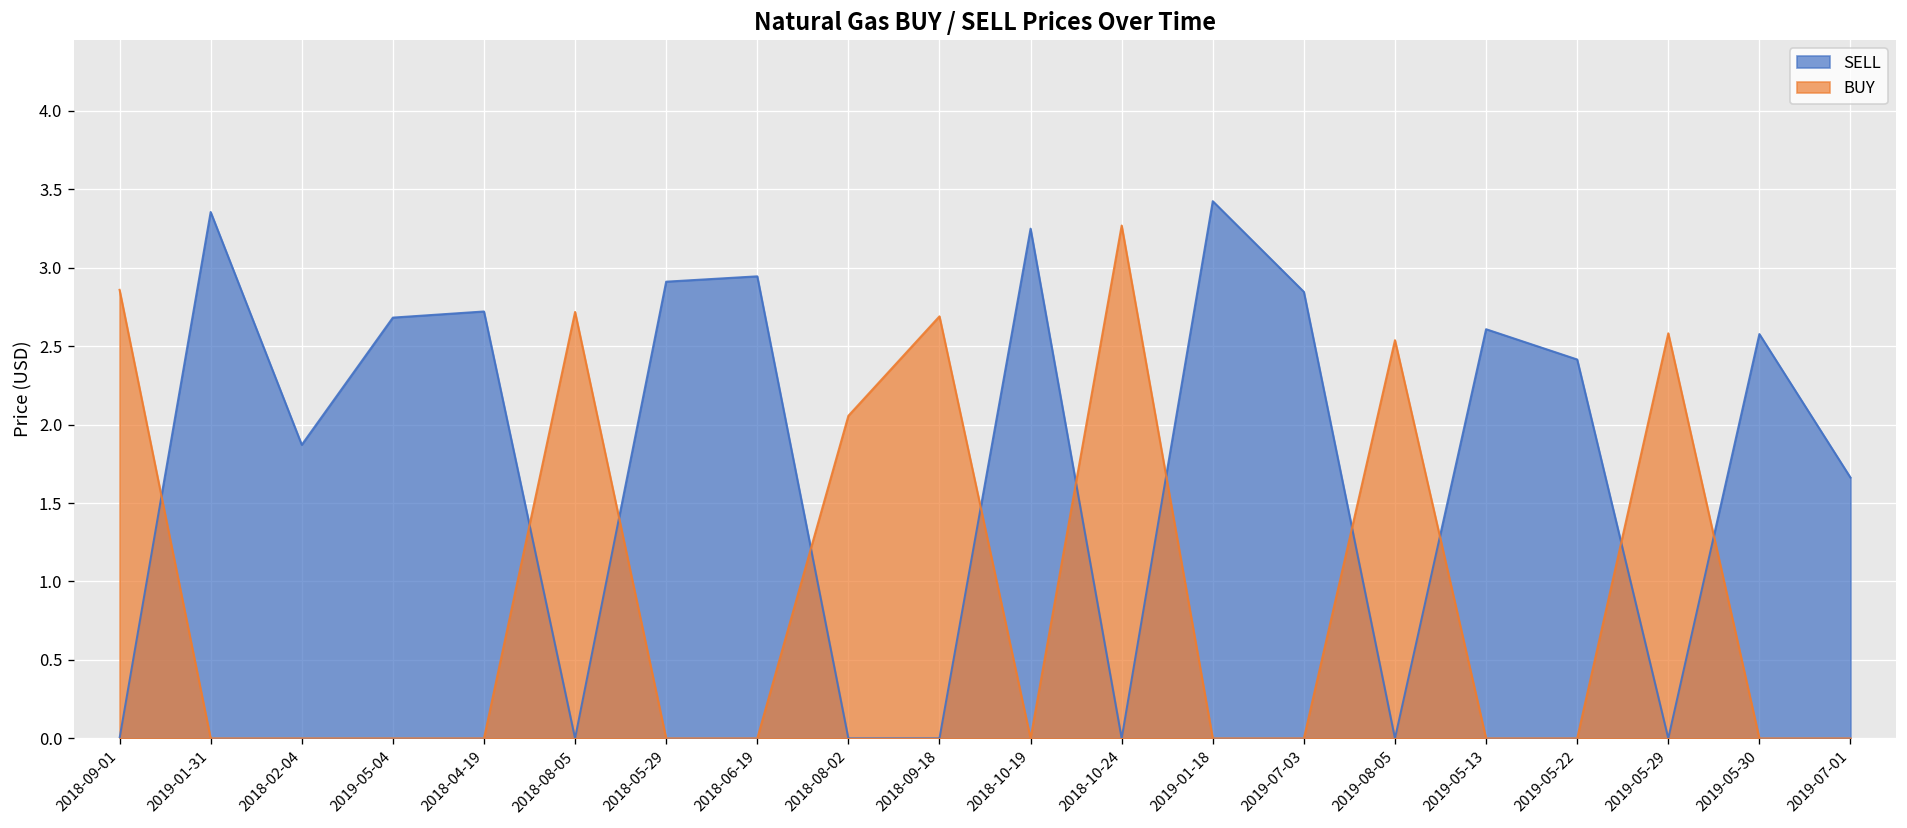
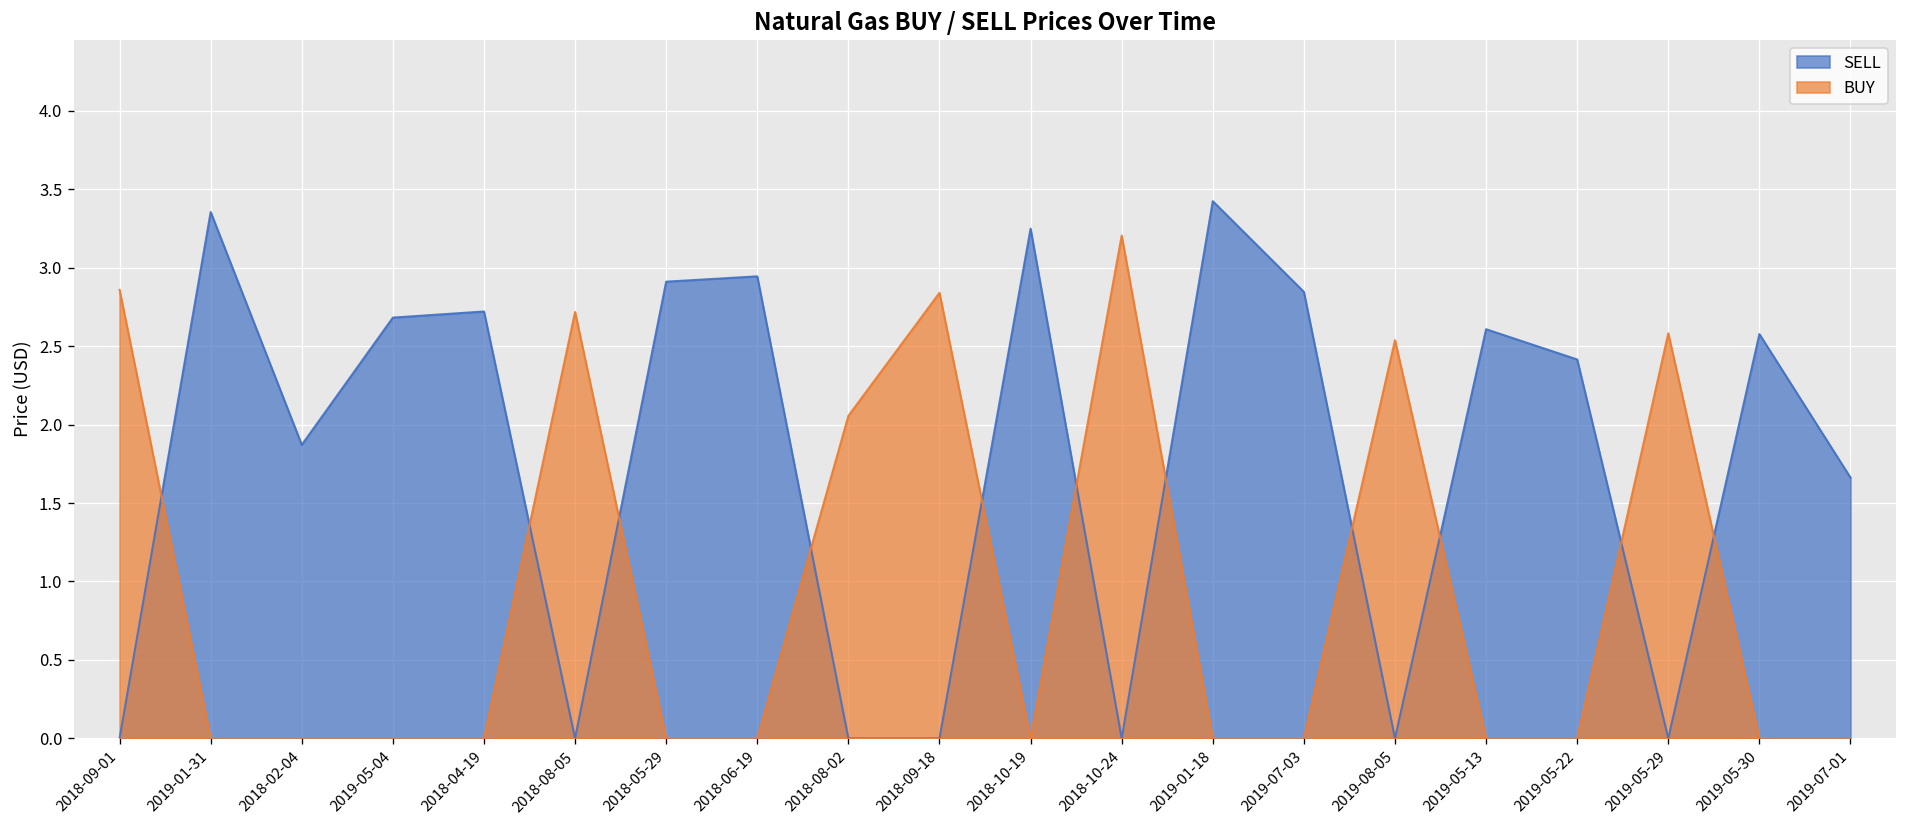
  {
    "SELL": {
      "2018-09-01": 0.00,
      "2019-01-31": 3.36,
      "2018-02-04": 1.87,
      "2019-05-04": 2.68,
      "2018-04-19": 2.72,
      "2018-08-05": 0.00,
      "2018-05-29": 2.91,
      "2018-06-19": 2.95,
      "2018-08-02": 0.00,
      "2018-09-18": 0.00,
      "2018-10-19": 3.25,
      "2018-10-24": 0.00,
      "2019-01-18": 3.42,
      "2019-07-03": 2.85,
      "2019-08-05": 0.00,
      "2019-05-13": 2.61,
      "2019-05-22": 2.42,
      "2019-05-29": 0.00,
      "2019-05-30": 2.58,
      "2019-07-01": 1.66
    },
    "BUY": {
      "2018-09-01": 2.86,
      "2019-01-31": 0.00,
      "2018-02-04": 0.00,
      "2019-05-04": 0.00,
      "2018-04-19": 0.00,
      "2018-08-05": 2.72,
      "2018-05-29": 0.00,
      "2018-06-19": 0.00,
      "2018-08-02": 2.06,
-     "2018-09-18": 2.69,
+     "2018-09-18": 2.84,
      "2018-10-19": 0.00,
-     "2018-10-24": 3.27,
+     "2018-10-24": 3.21,
      "2019-01-18": 0.00,
      "2019-07-03": 0.00,
      "2019-08-05": 2.54,
      "2019-05-13": 0.00,
      "2019-05-22": 0.00,
      "2019-05-29": 2.58,
      "2019-05-30": 0.00,
      "2019-07-01": 0.00
    }
  }
